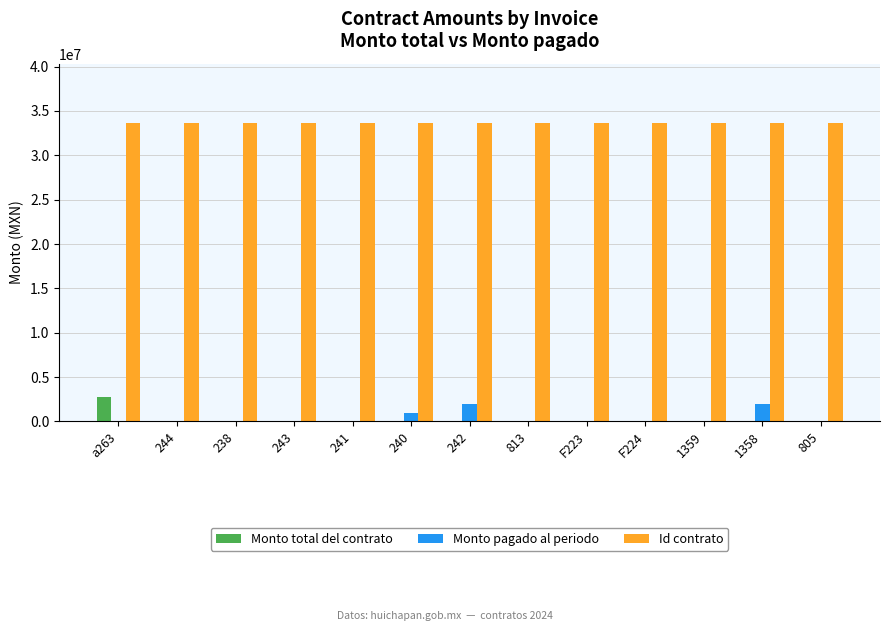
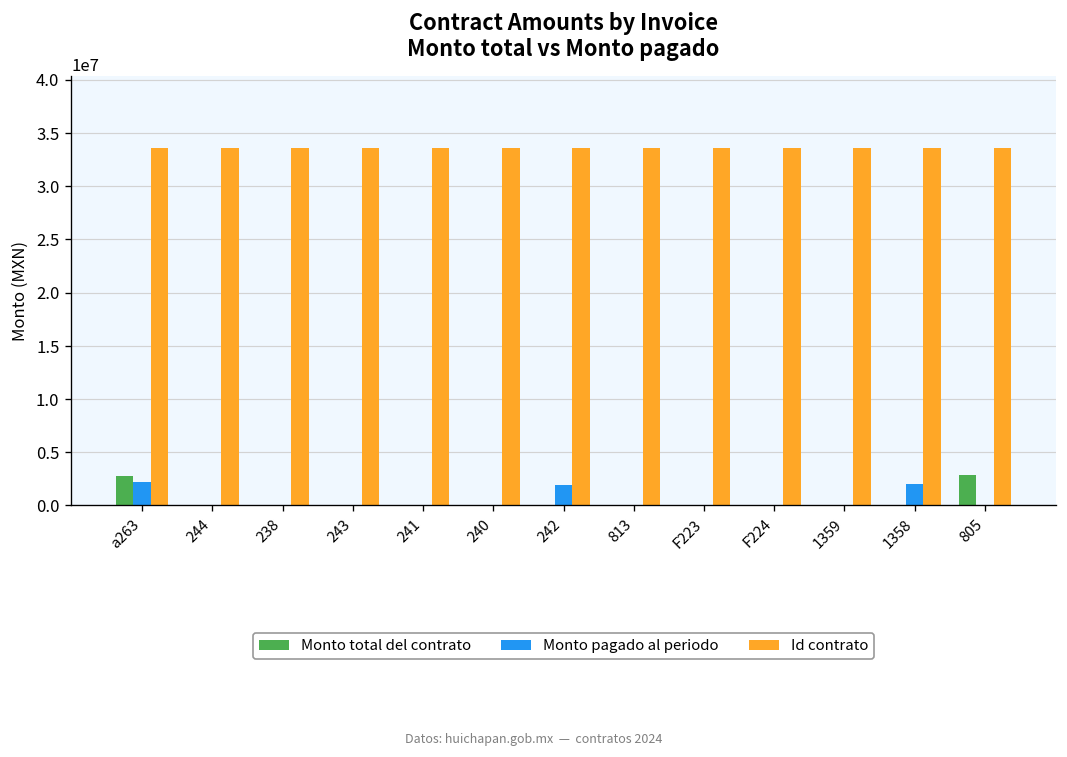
  {
    "Monto total del contrato": {
      "a263": 3000000,
-     "805": 0
+     "805": 3000000
    },
    "Monto pagado al periodo": {
-     "a263": 0,
-     "240": 1000000,
+     "a263": 2000000,
+     "240": 0,
      "242": 2000000,
      "1358": 2000000
    },
    "Id contrato": {
      "a263": 34000000,
      "244": 34000000,
      "238": 34000000,
      "243": 34000000,
      "241": 34000000,
      "240": 34000000,
      "242": 34000000,
      "813": 34000000,
      "F223": 34000000,
      "F224": 34000000,
      "1359": 34000000,
      "1358": 34000000,
      "805": 34000000
    }
  }
